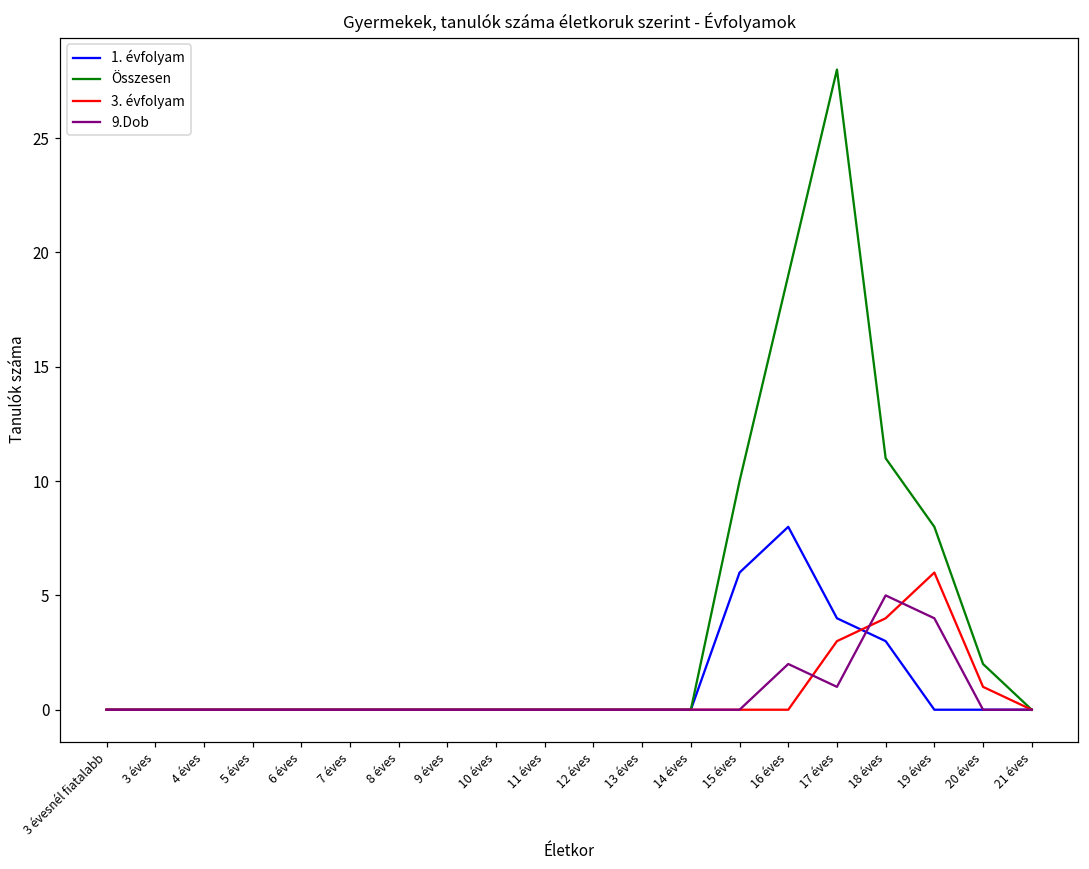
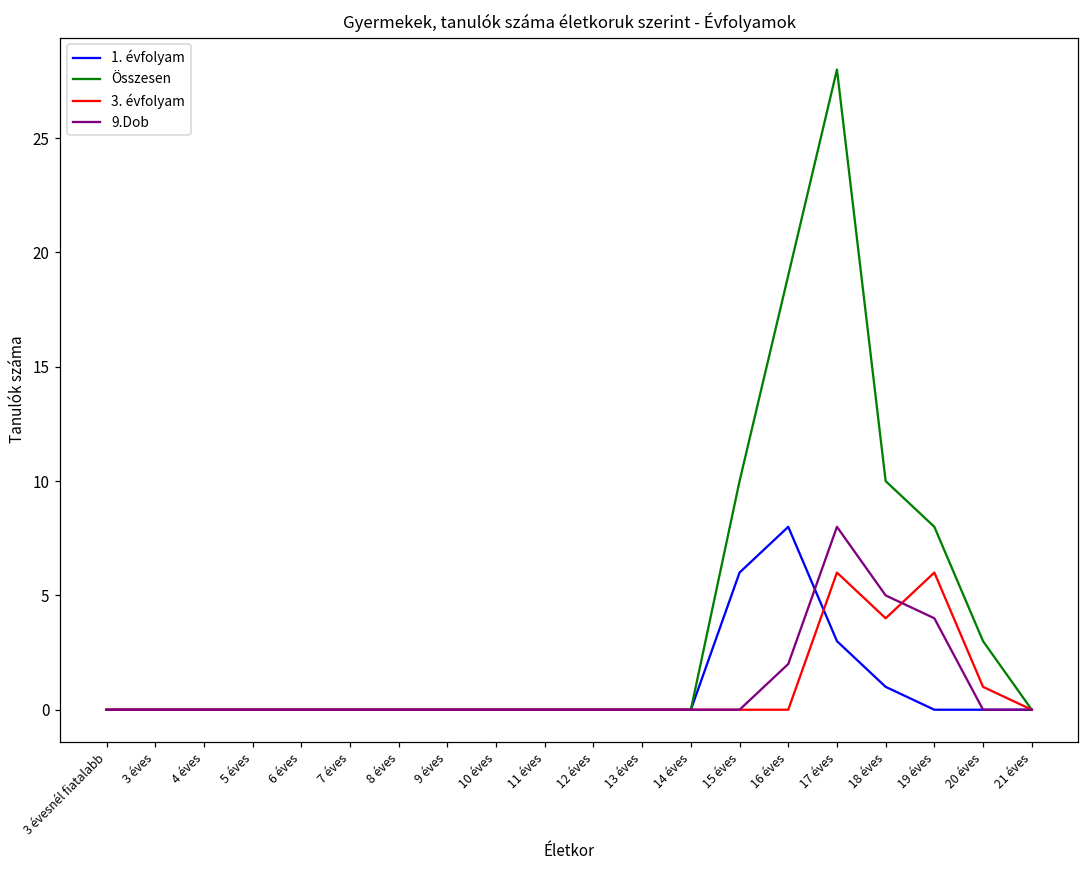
  {
    "1. évfolyam": {
      "15 éves": 6,
      "16 éves": 8,
-     "17 éves": 4,
-     "18 éves": 3,
+     "17 éves": 3,
+     "18 éves": 1,
      "19 éves": 0
    },
    "Összesen": {
      "15 éves": 10,
      "16 éves": 19,
      "17 éves": 28,
-     "18 éves": 11,
+     "18 éves": 10,
      "19 éves": 8,
-     "20 éves": 2
+     "20 éves": 3
    },
    "3. évfolyam": {
      "16 éves": 0,
-     "17 éves": 3,
+     "17 éves": 6,
      "18 éves": 4,
      "19 éves": 6,
      "20 éves": 1
    },
    "9.Dob": {
      "16 éves": 2,
-     "17 éves": 1,
+     "17 éves": 8,
      "18 éves": 5,
      "19 éves": 4
    }
  }
